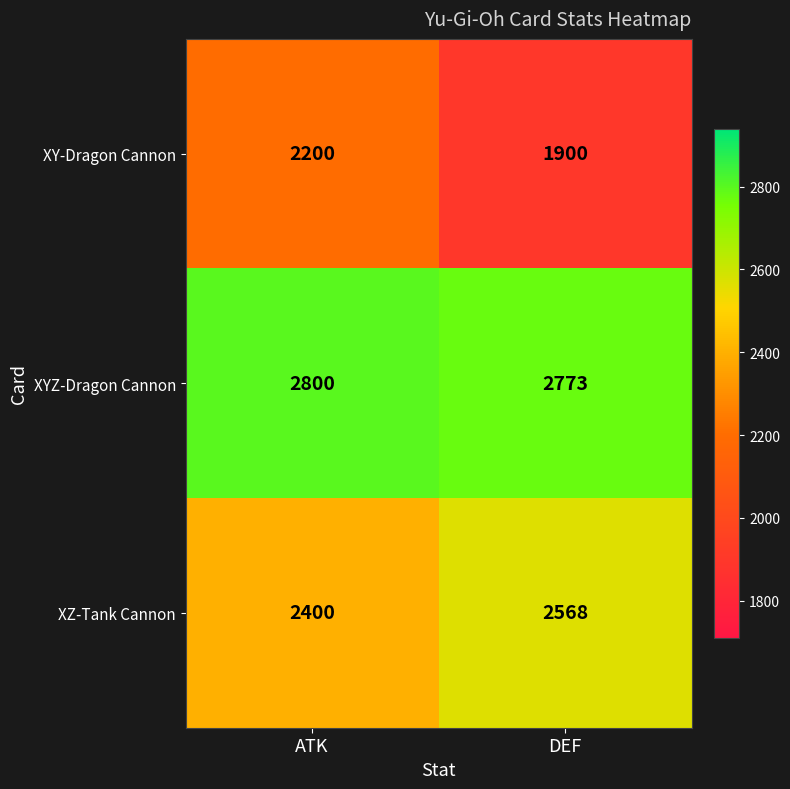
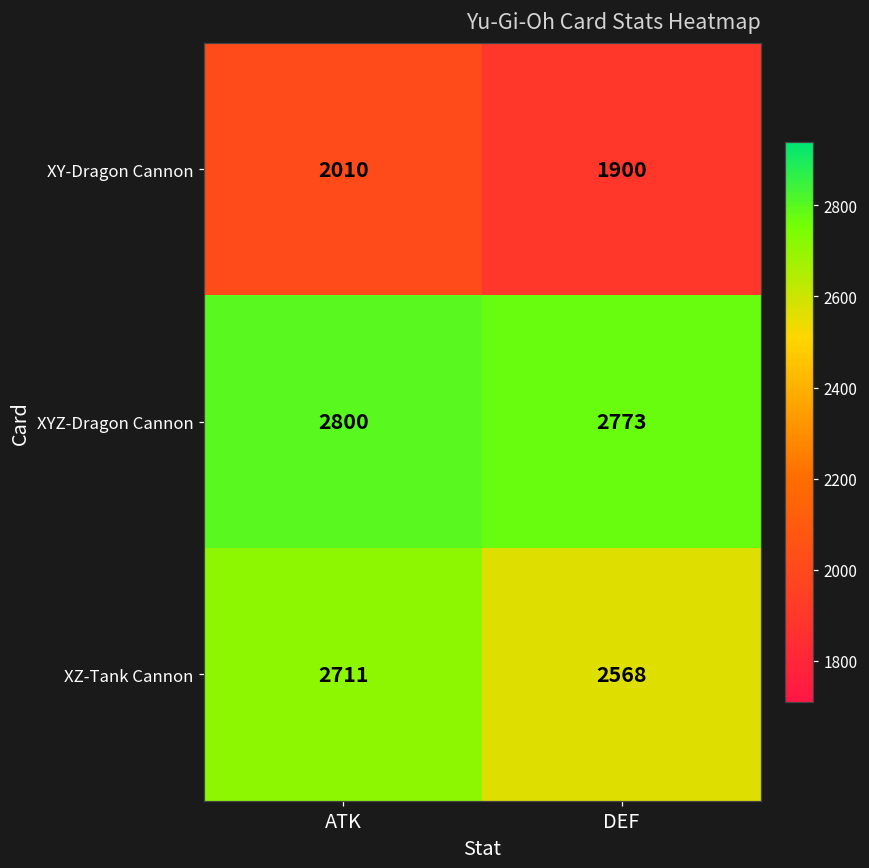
  {
    "XY-Dragon Cannon": {
-     "ATK": 2200,
+     "ATK": 2010,
      "DEF": 1900
    },
    "XYZ-Dragon Cannon": {
      "ATK": 2800,
      "DEF": 2773
    },
    "XZ-Tank Cannon": {
-     "ATK": 2400,
+     "ATK": 2711,
      "DEF": 2568
    }
  }
